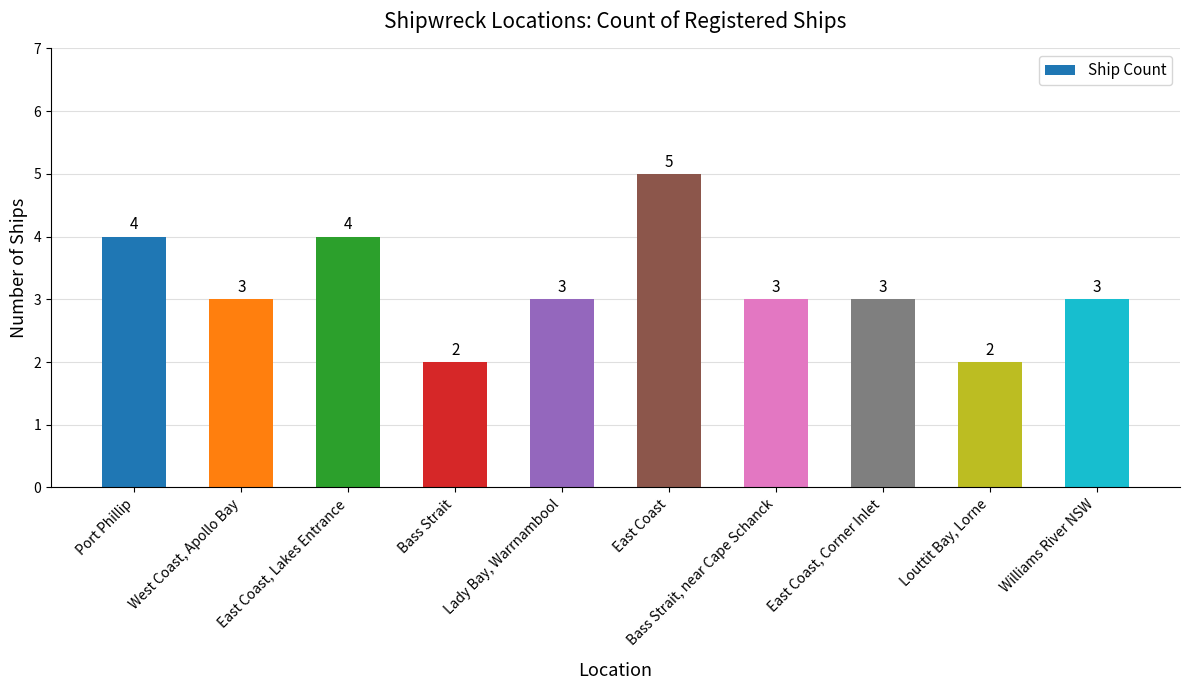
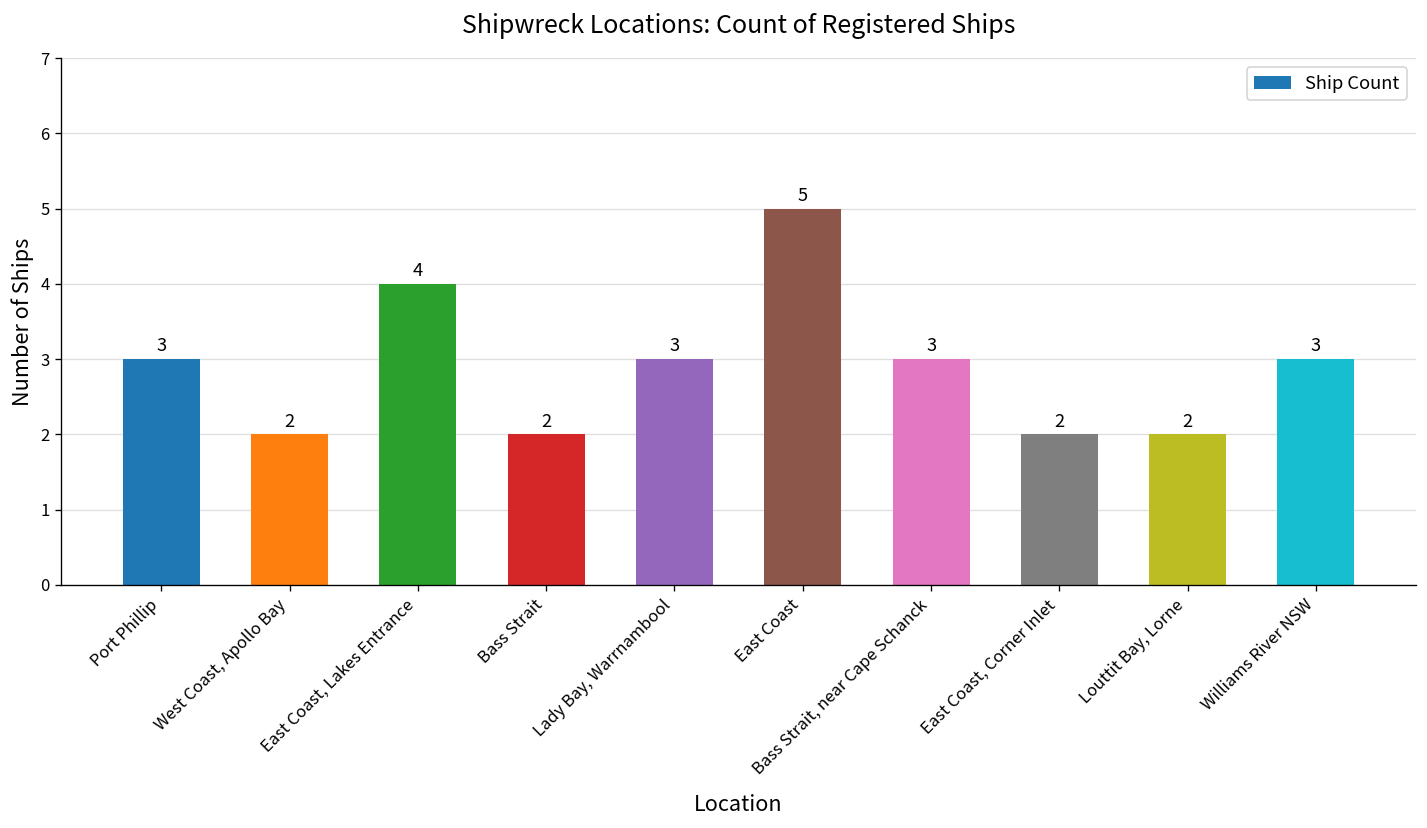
  {
-   "Port Phillip": 4,
-   "West Coast, Apollo Bay": 3,
+   "Port Phillip": 3,
+   "West Coast, Apollo Bay": 2,
    "East Coast, Lakes Entrance": 4,
    "Bass Strait": 2,
    "Lady Bay, Warrnambool": 3,
    "East Coast": 5,
    "Bass Strait, near Cape Schanck": 3,
-   "East Coast, Corner Inlet": 3,
+   "East Coast, Corner Inlet": 2,
    "Louttit Bay, Lorne": 2,
    "Williams River NSW": 3
  }
